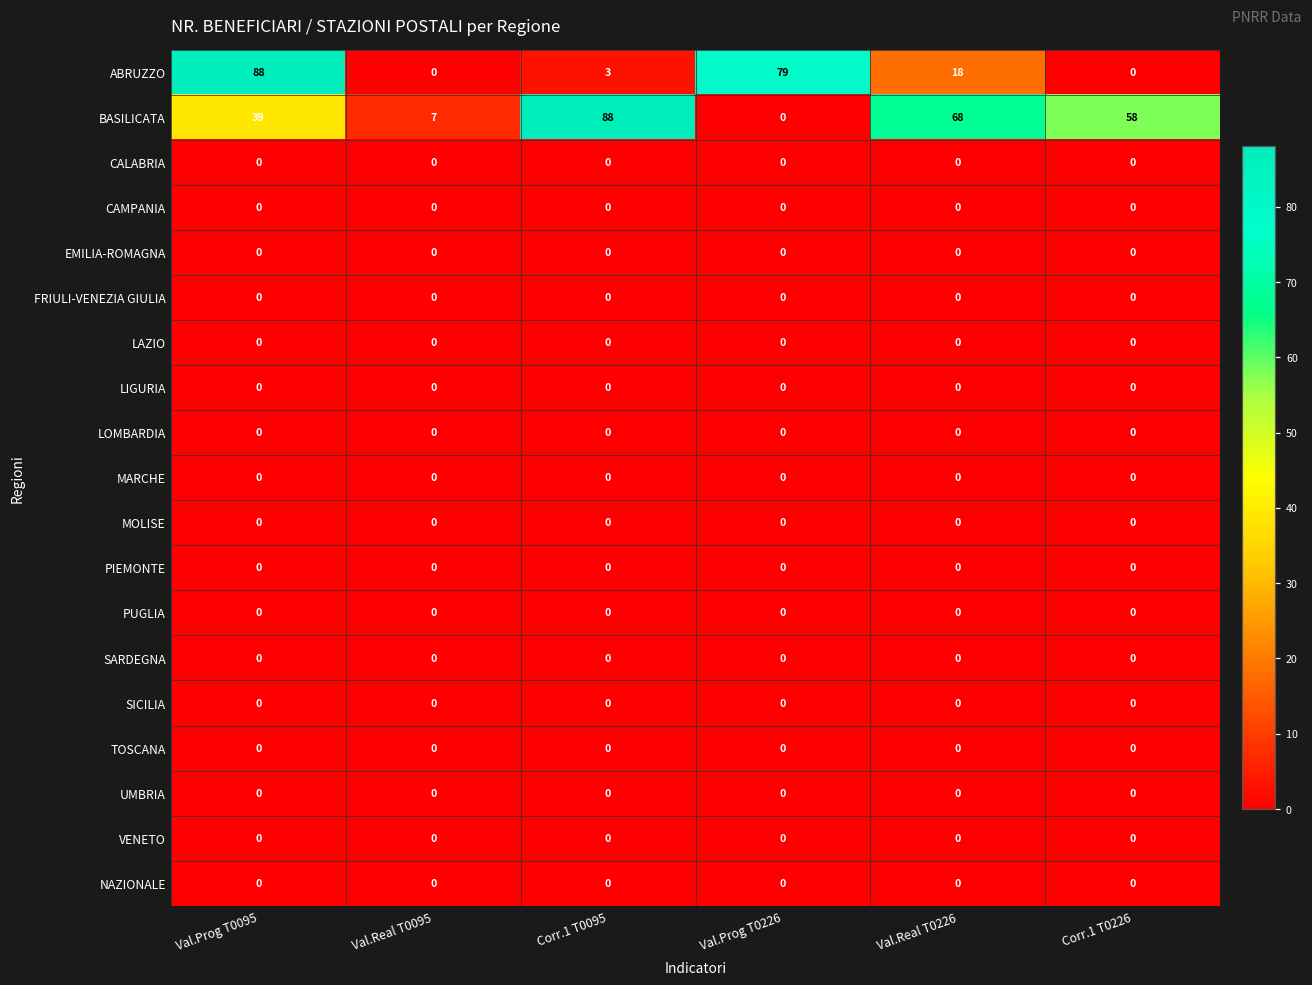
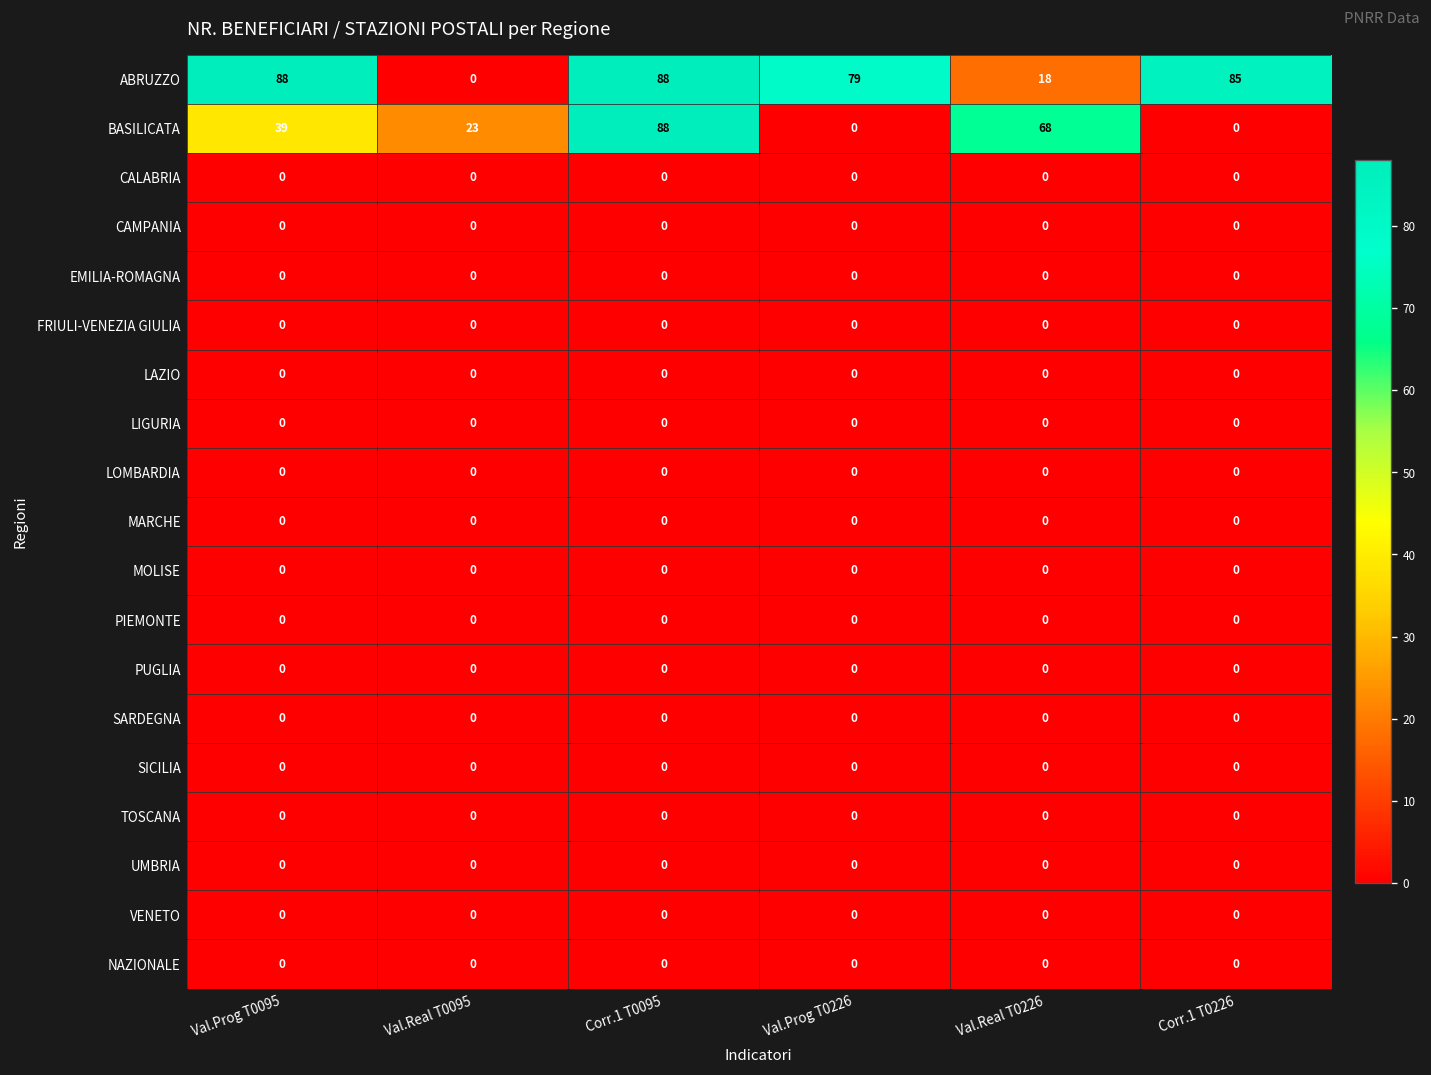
  {
    "ABRUZZO": {
      "Val.Prog T0095": 88,
      "Val.Real T0095": 0,
-     "Corr.1 T0095": 3,
+     "Corr.1 T0095": 88,
      "Val.Prog T0226": 79,
      "Val.Real T0226": 18,
-     "Corr.1 T0226": 0
+     "Corr.1 T0226": 85
    },
    "BASILICATA": {
      "Val.Prog T0095": 39,
-     "Val.Real T0095": 7,
+     "Val.Real T0095": 23,
      "Corr.1 T0095": 88,
      "Val.Prog T0226": 0,
      "Val.Real T0226": 68,
-     "Corr.1 T0226": 58
+     "Corr.1 T0226": 0
    },
    "CALABRIA": {
      "Val.Prog T0095": 0,
      "Val.Real T0095": 0,
      "Corr.1 T0095": 0,
      "Val.Prog T0226": 0,
      "Val.Real T0226": 0,
      "Corr.1 T0226": 0
    },
    "CAMPANIA": {
      "Val.Prog T0095": 0,
      "Val.Real T0095": 0,
      "Corr.1 T0095": 0,
      "Val.Prog T0226": 0,
      "Val.Real T0226": 0,
      "Corr.1 T0226": 0
    },
    "EMILIA-ROMAGNA": {
      "Val.Prog T0095": 0,
      "Val.Real T0095": 0,
      "Corr.1 T0095": 0,
      "Val.Prog T0226": 0,
      "Val.Real T0226": 0,
      "Corr.1 T0226": 0
    },
    "FRIULI-VENEZIA GIULIA": {
      "Val.Prog T0095": 0,
      "Val.Real T0095": 0,
      "Corr.1 T0095": 0,
      "Val.Prog T0226": 0,
      "Val.Real T0226": 0,
      "Corr.1 T0226": 0
    },
    "LAZIO": {
      "Val.Prog T0095": 0,
      "Val.Real T0095": 0,
      "Corr.1 T0095": 0,
      "Val.Prog T0226": 0,
      "Val.Real T0226": 0,
      "Corr.1 T0226": 0
    },
    "LIGURIA": {
      "Val.Prog T0095": 0,
      "Val.Real T0095": 0,
      "Corr.1 T0095": 0,
      "Val.Prog T0226": 0,
      "Val.Real T0226": 0,
      "Corr.1 T0226": 0
    },
    "LOMBARDIA": {
      "Val.Prog T0095": 0,
      "Val.Real T0095": 0,
      "Corr.1 T0095": 0,
      "Val.Prog T0226": 0,
      "Val.Real T0226": 0,
      "Corr.1 T0226": 0
    },
    "MARCHE": {
      "Val.Prog T0095": 0,
      "Val.Real T0095": 0,
      "Corr.1 T0095": 0,
      "Val.Prog T0226": 0,
      "Val.Real T0226": 0,
      "Corr.1 T0226": 0
    },
    "MOLISE": {
      "Val.Prog T0095": 0,
      "Val.Real T0095": 0,
      "Corr.1 T0095": 0,
      "Val.Prog T0226": 0,
      "Val.Real T0226": 0,
      "Corr.1 T0226": 0
    },
    "PIEMONTE": {
      "Val.Prog T0095": 0,
      "Val.Real T0095": 0,
      "Corr.1 T0095": 0,
      "Val.Prog T0226": 0,
      "Val.Real T0226": 0,
      "Corr.1 T0226": 0
    },
    "PUGLIA": {
      "Val.Prog T0095": 0,
      "Val.Real T0095": 0,
      "Corr.1 T0095": 0,
      "Val.Prog T0226": 0,
      "Val.Real T0226": 0,
      "Corr.1 T0226": 0
    },
    "SARDEGNA": {
      "Val.Prog T0095": 0,
      "Val.Real T0095": 0,
      "Corr.1 T0095": 0,
      "Val.Prog T0226": 0,
      "Val.Real T0226": 0,
      "Corr.1 T0226": 0
    },
    "SICILIA": {
      "Val.Prog T0095": 0,
      "Val.Real T0095": 0,
      "Corr.1 T0095": 0,
      "Val.Prog T0226": 0,
      "Val.Real T0226": 0,
      "Corr.1 T0226": 0
    },
    "TOSCANA": {
      "Val.Prog T0095": 0,
      "Val.Real T0095": 0,
      "Corr.1 T0095": 0,
      "Val.Prog T0226": 0,
      "Val.Real T0226": 0,
      "Corr.1 T0226": 0
    },
    "UMBRIA": {
      "Val.Prog T0095": 0,
      "Val.Real T0095": 0,
      "Corr.1 T0095": 0,
      "Val.Prog T0226": 0,
      "Val.Real T0226": 0,
      "Corr.1 T0226": 0
    },
    "VENETO": {
      "Val.Prog T0095": 0,
      "Val.Real T0095": 0,
      "Corr.1 T0095": 0,
      "Val.Prog T0226": 0,
      "Val.Real T0226": 0,
      "Corr.1 T0226": 0
    },
    "NAZIONALE": {
      "Val.Prog T0095": 0,
      "Val.Real T0095": 0,
      "Corr.1 T0095": 0,
      "Val.Prog T0226": 0,
      "Val.Real T0226": 0,
      "Corr.1 T0226": 0
    }
  }
